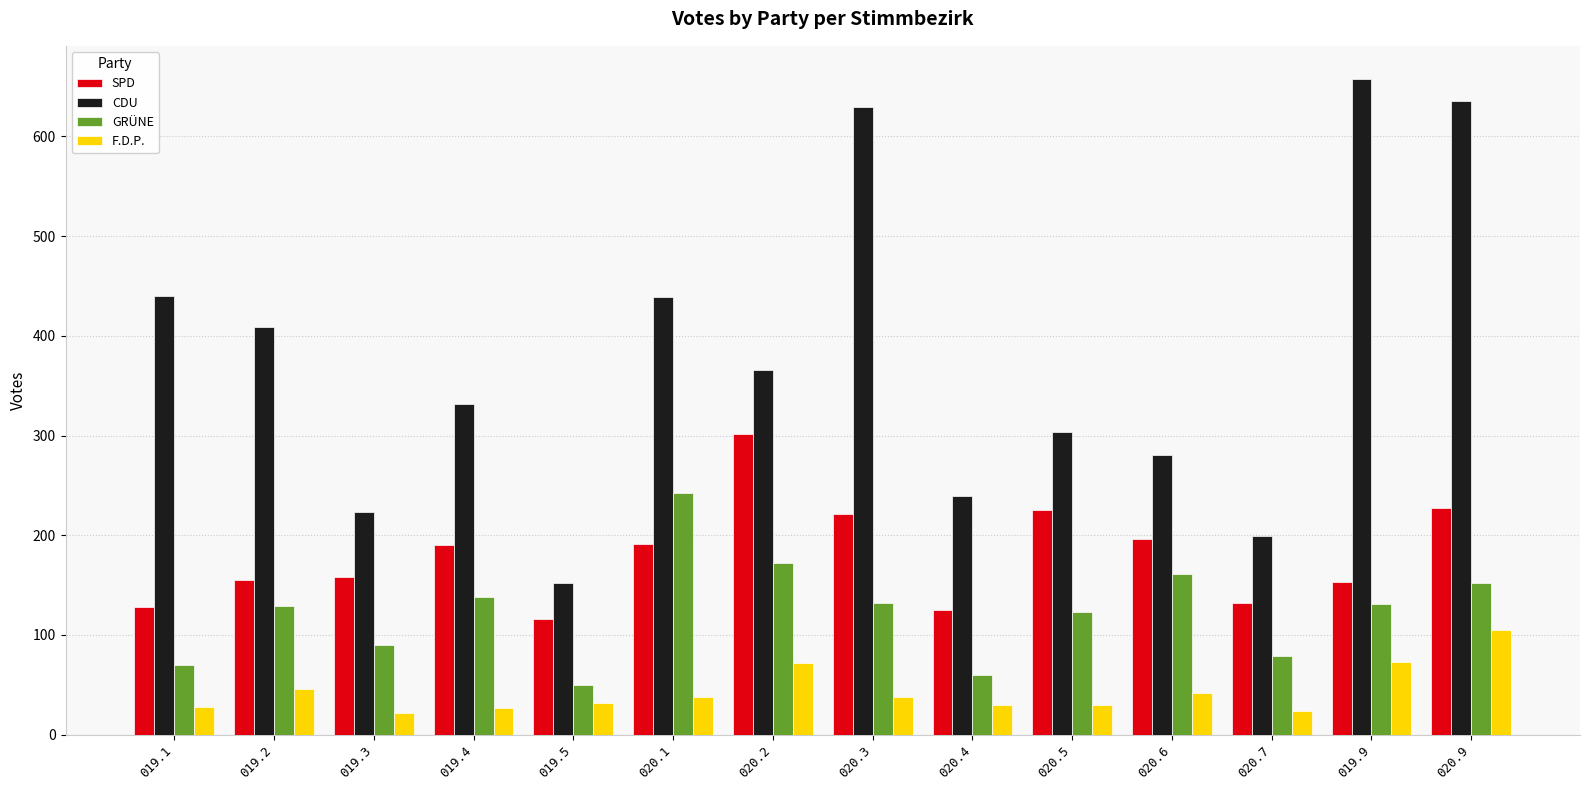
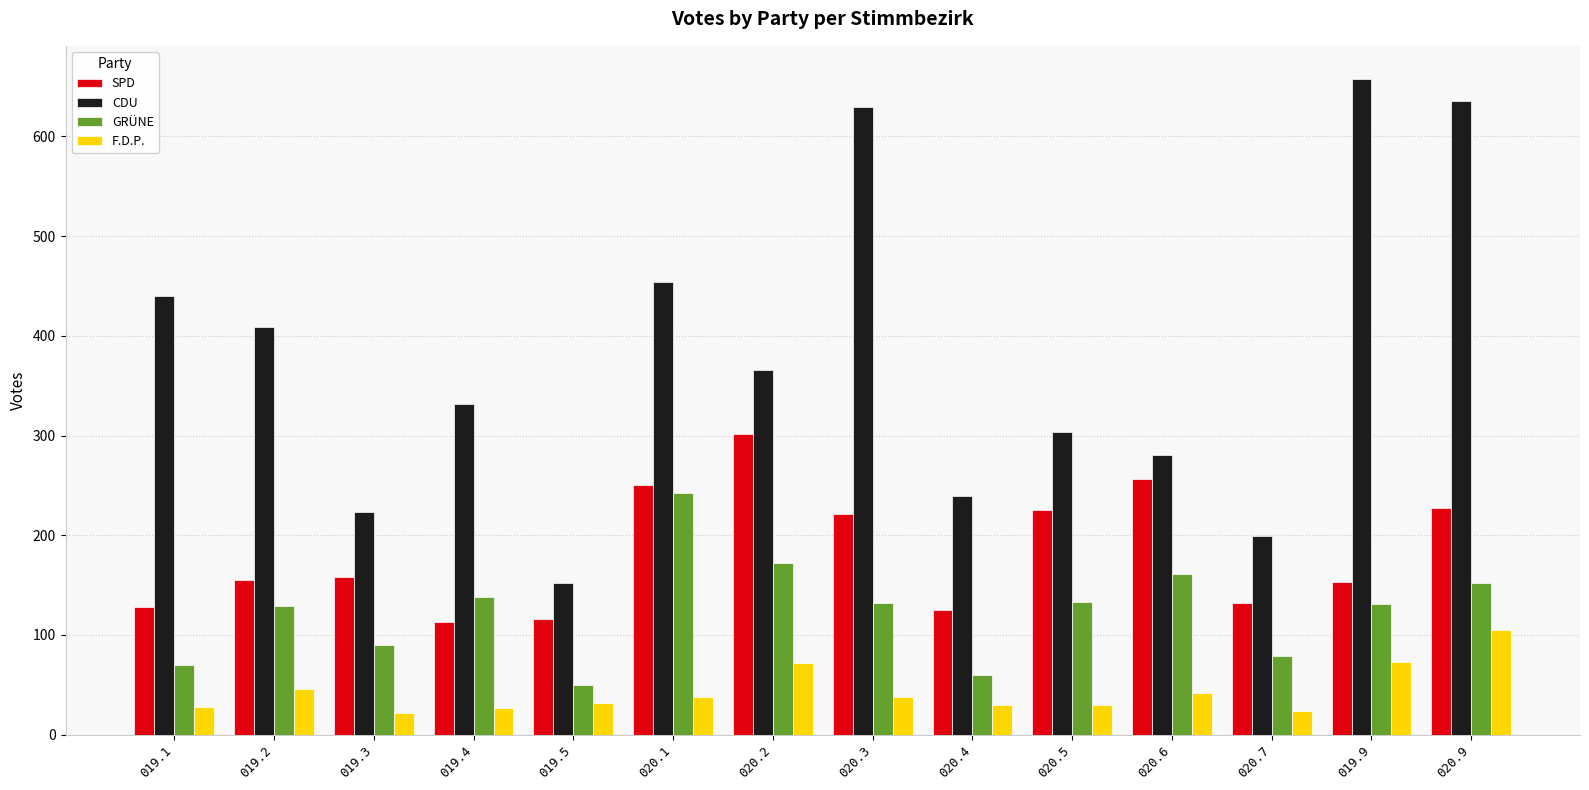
  {
    "SPD": {
      "019.1": 130,
      "019.2": 160,
      "019.3": 160,
-     "019.4": 190,
+     "019.4": 110,
      "019.5": 120,
-     "020.1": 190,
+     "020.1": 250,
      "020.2": 300,
      "020.3": 220,
      "020.4": 130,
      "020.5": 230,
-     "020.6": 200,
+     "020.6": 260,
      "020.7": 130,
      "019.9": 150,
      "020.9": 230
    },
    "CDU": {
      "019.1": 440,
      "019.2": 410,
      "019.3": 220,
      "019.4": 330,
      "019.5": 150,
-     "020.1": 440,
+     "020.1": 450,
      "020.2": 370,
      "020.3": 630,
      "020.4": 240,
      "020.5": 300,
      "020.6": 280,
      "020.7": 200,
      "019.9": 660,
      "020.9": 640
    },
    "GRÜNE": {
      "019.1": 70,
      "019.2": 130,
      "019.3": 90,
      "019.4": 140,
      "019.5": 50,
      "020.1": 240,
      "020.2": 170,
      "020.3": 130,
      "020.4": 60,
-     "020.5": 120,
+     "020.5": 130,
      "020.6": 160,
      "020.7": 80,
      "019.9": 130,
      "020.9": 150
    },
    "F.D.P.": {
      "019.1": 30,
      "019.2": 50,
      "019.3": 20,
      "019.4": 30,
      "019.5": 30,
      "020.1": 40,
      "020.2": 70,
      "020.3": 40,
      "020.4": 30,
      "020.5": 30,
      "020.6": 40,
      "020.7": 20,
      "019.9": 70,
      "020.9": 110
    }
  }
